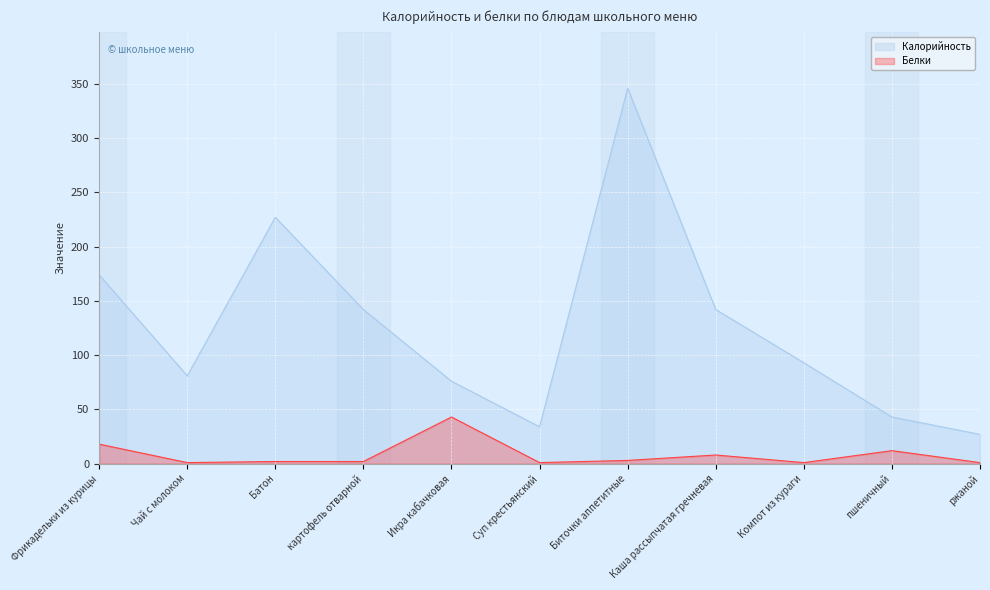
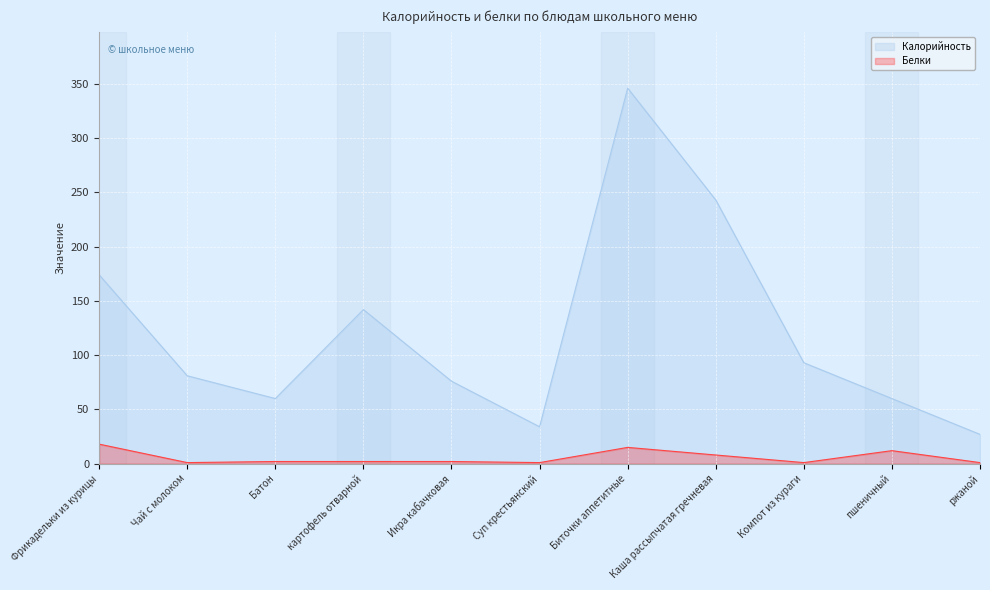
  {
    "Калорийность": {
      "Фрикадельки из курицы": 174,
      "Чай с молоком": 81,
-     "Батон": 227,
+     "Батон": 60,
      "картофель отварной": 142,
      "Икра кабачковая": 76,
      "Суп крестьянский": 34,
      "Биточки аппетитные": 346,
-     "Каша рассыпчатая гречневая": 142,
+     "Каша рассыпчатая гречневая": 243,
      "Компот из кураги": 93,
-     "пшеничный": 43,
+     "пшеничный": 60,
      "ржаной": 27
    },
    "Белки": {
      "Фрикадельки из курицы": 18,
      "Чай с молоком": 1,
      "Батон": 2,
      "картофель отварной": 2,
-     "Икра кабачковая": 43,
+     "Икра кабачковая": 2,
      "Суп крестьянский": 1,
-     "Биточки аппетитные": 3,
+     "Биточки аппетитные": 15,
      "Каша рассыпчатая гречневая": 8,
      "Компот из кураги": 1,
      "пшеничный": 12,
      "ржаной": 1
    }
  }
